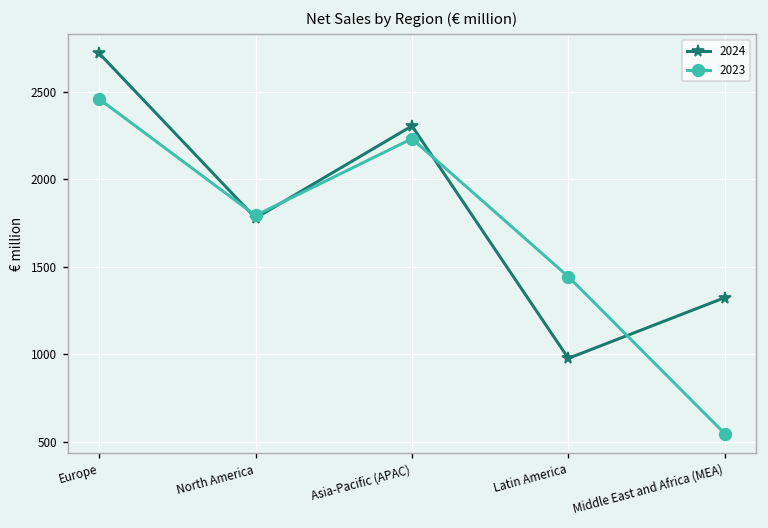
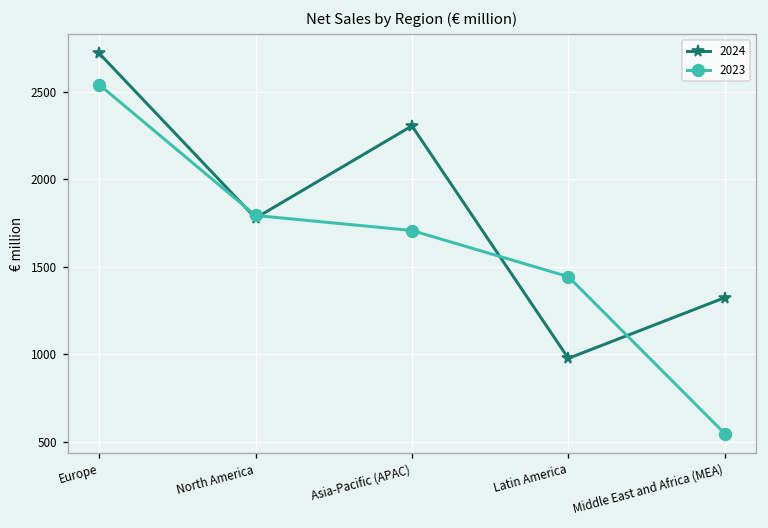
  {
    "2024": {
      "Europe": 2720,
      "Asia-Pacific (APAC)": 2310,
      "Latin America": 980,
      "Middle East and Africa (MEA)": 1320
    },
    "2023": {
-     "Europe": 2460,
-     "Asia-Pacific (APAC)": 2230,
+     "Europe": 2540,
+     "Asia-Pacific (APAC)": 1710,
      "Latin America": 1440,
      "Middle East and Africa (MEA)": 550
    }
  }
